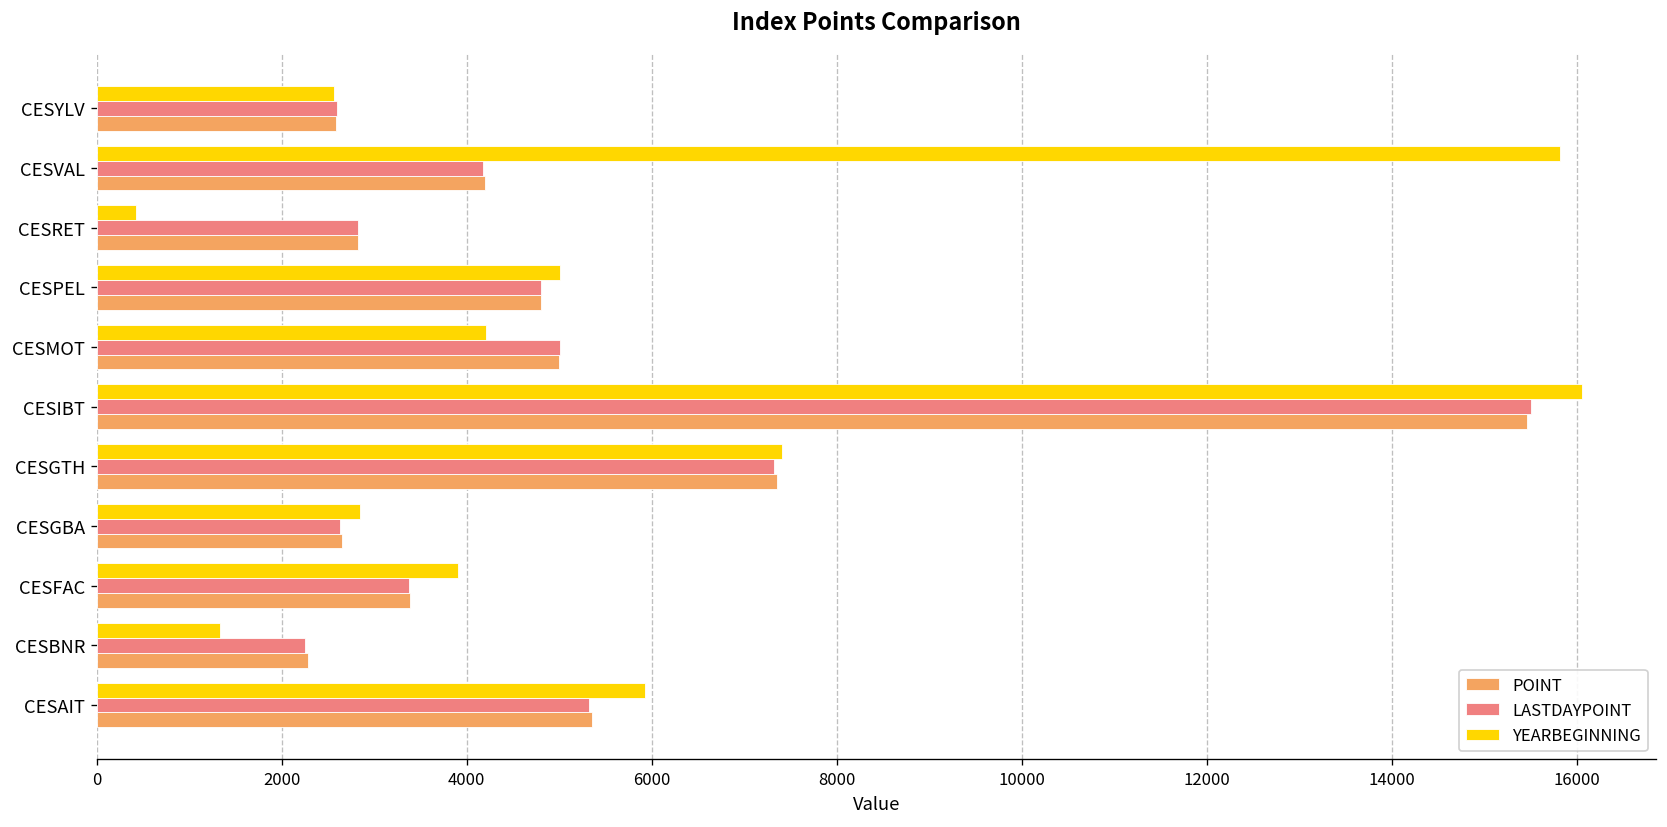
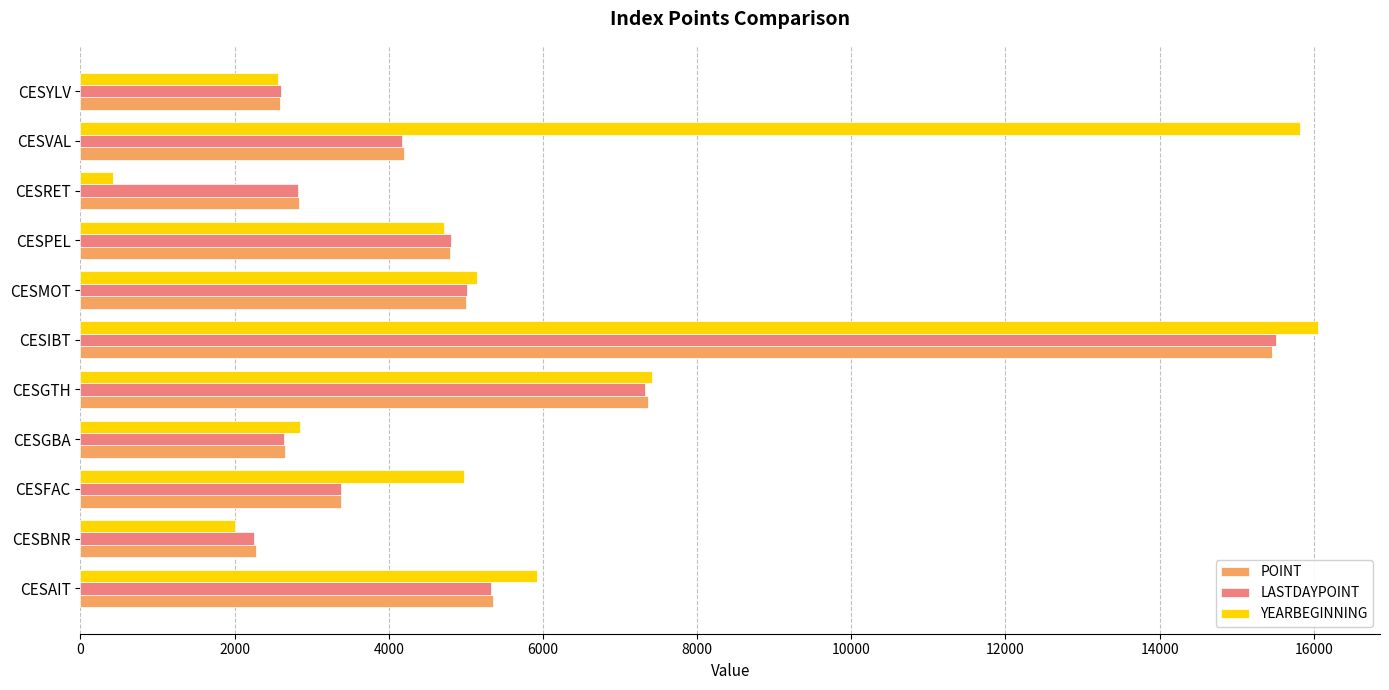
  {
    "YEARBEGINNING": {
      "CESYLV": 2600,
      "CESVAL": 15800,
      "CESRET": 400,
-     "CESPEL": 5000,
-     "CESMOT": 4200,
+     "CESPEL": 4700,
+     "CESMOT": 5100,
      "CESIBT": 16100,
      "CESGTH": 7400,
      "CESGBA": 2900,
-     "CESFAC": 3900,
-     "CESBNR": 1300,
+     "CESFAC": 5000,
+     "CESBNR": 2000,
      "CESAIT": 5900
    }
  }
